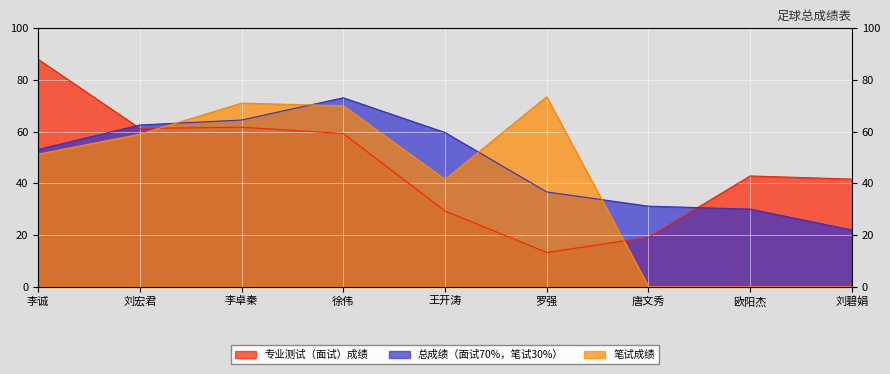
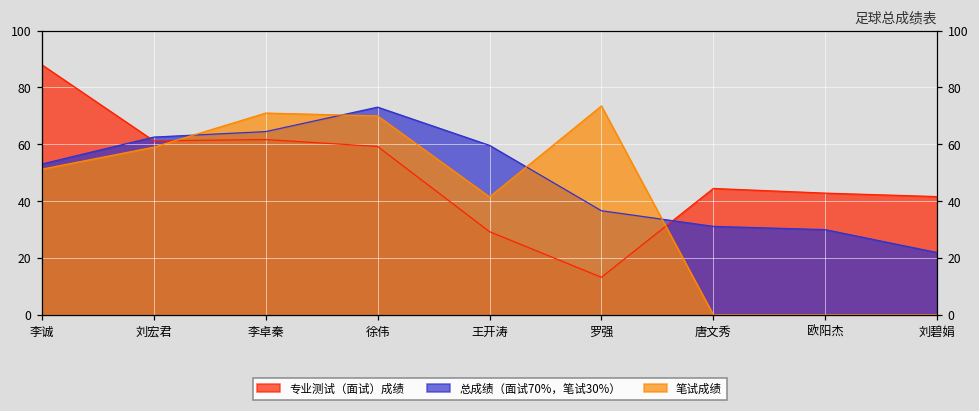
  {
    "专业测试（面试）成绩": {
      "李诚": 88,
      "刘宏君": 61,
      "李卓秦": 62,
      "徐伟": 59,
      "王开涛": 29,
      "罗强": 13,
-     "唐文秀": 19,
+     "唐文秀": 44,
      "欧阳杰": 43,
      "刘碧娟": 42
    },
    "总成绩（面试70%，笔试30%）": {
      "李诚": 53,
      "刘宏君": 63,
      "李卓秦": 64,
      "徐伟": 73,
      "王开涛": 60,
      "罗强": 37,
      "唐文秀": 31,
      "欧阳杰": 30,
      "刘碧娟": 22
    },
    "笔试成绩": {
      "李诚": 51,
      "刘宏君": 59,
      "李卓秦": 71,
      "徐伟": 70,
      "王开涛": 42,
      "罗强": 74,
      "唐文秀": 0,
      "欧阳杰": 0,
      "刘碧娟": 0
    }
  }
